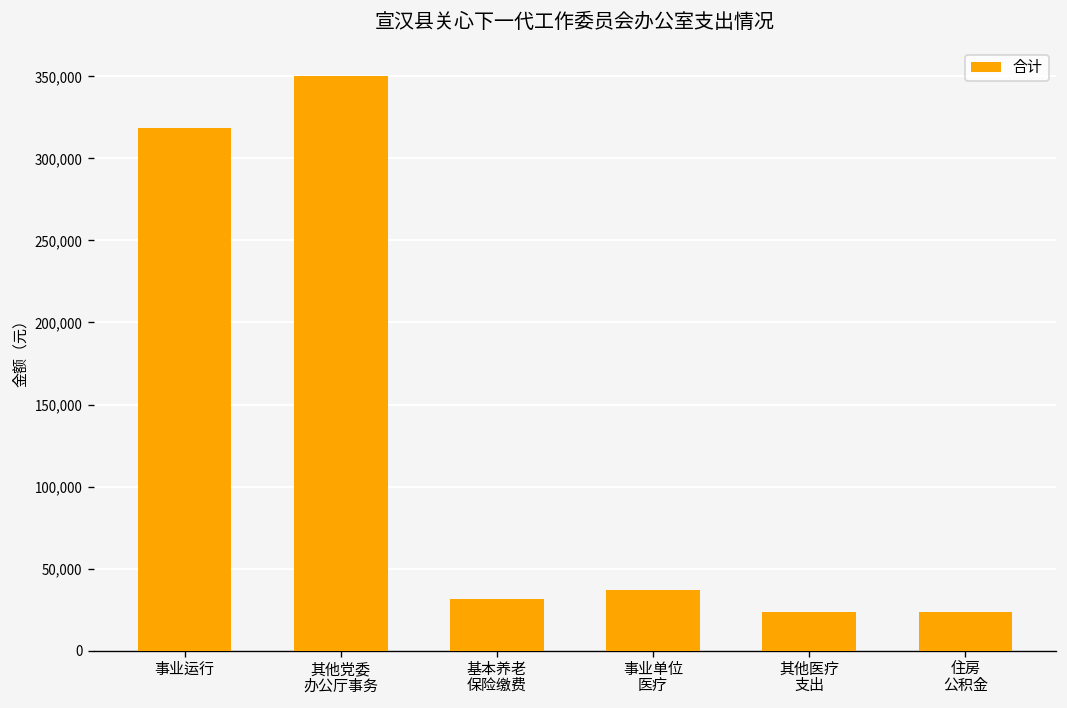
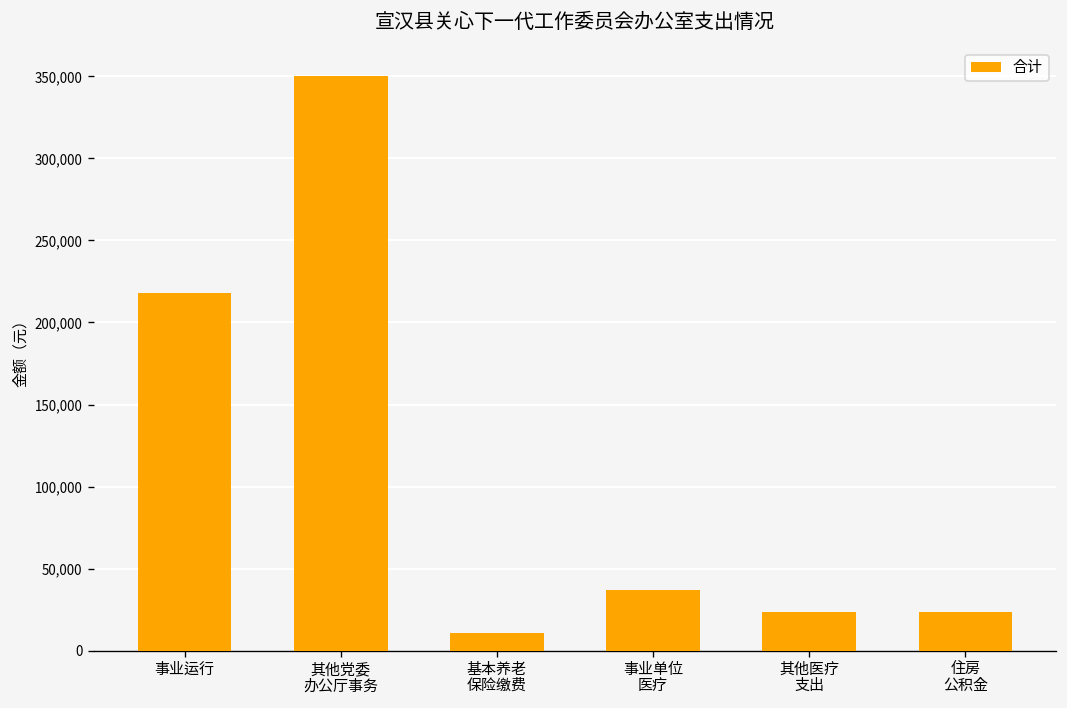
  {
-   "事业运行": "318,000",
+   "事业运行": "218,000",
    "其他党委 办公厅事务": "350,000",
-   "基本养老 保险缴费": "31,000",
+   "基本养老 保险缴费": "11,000",
    "事业单位 医疗": "37,000",
    "其他医疗 支出": "24,000",
    "住房 公积金": "24,000"
  }
